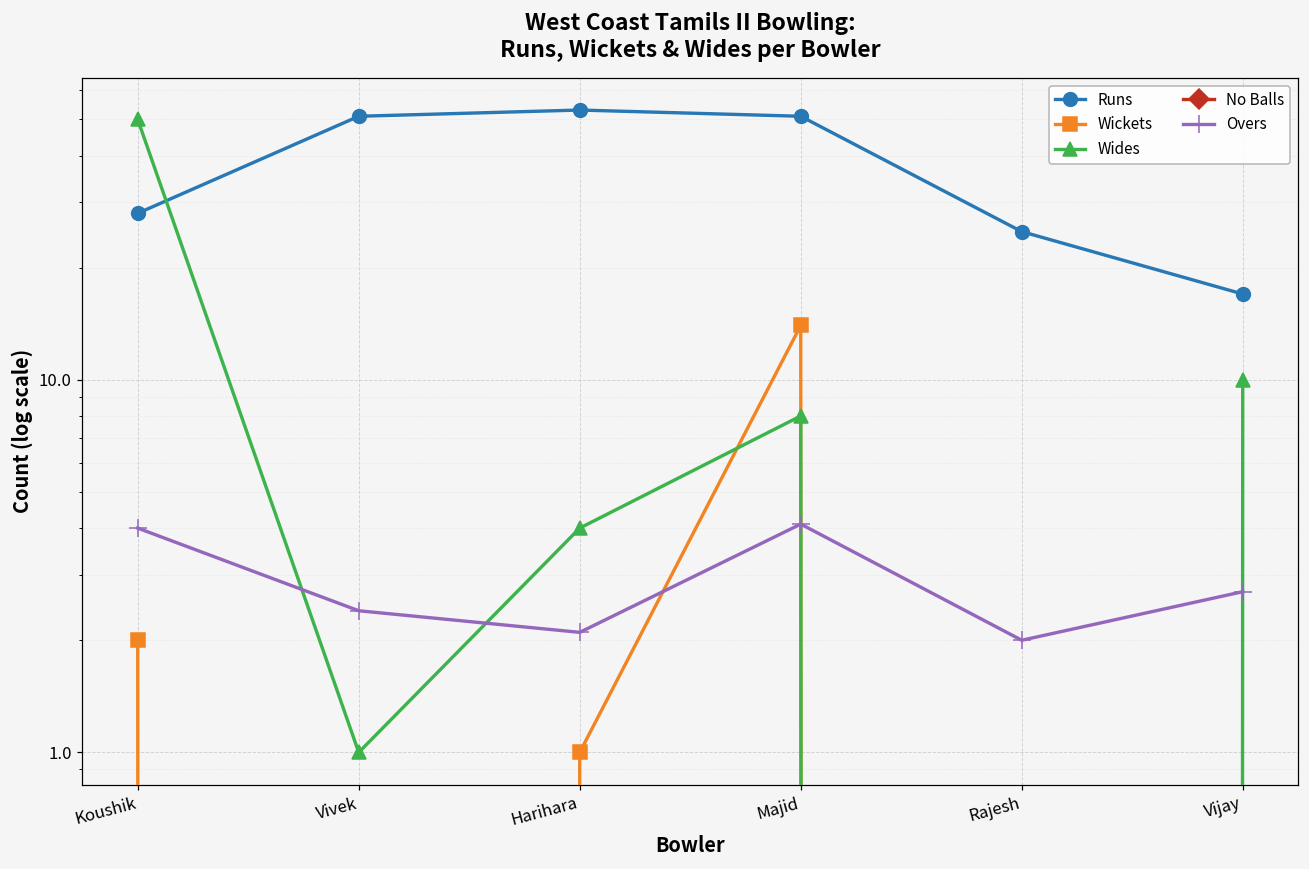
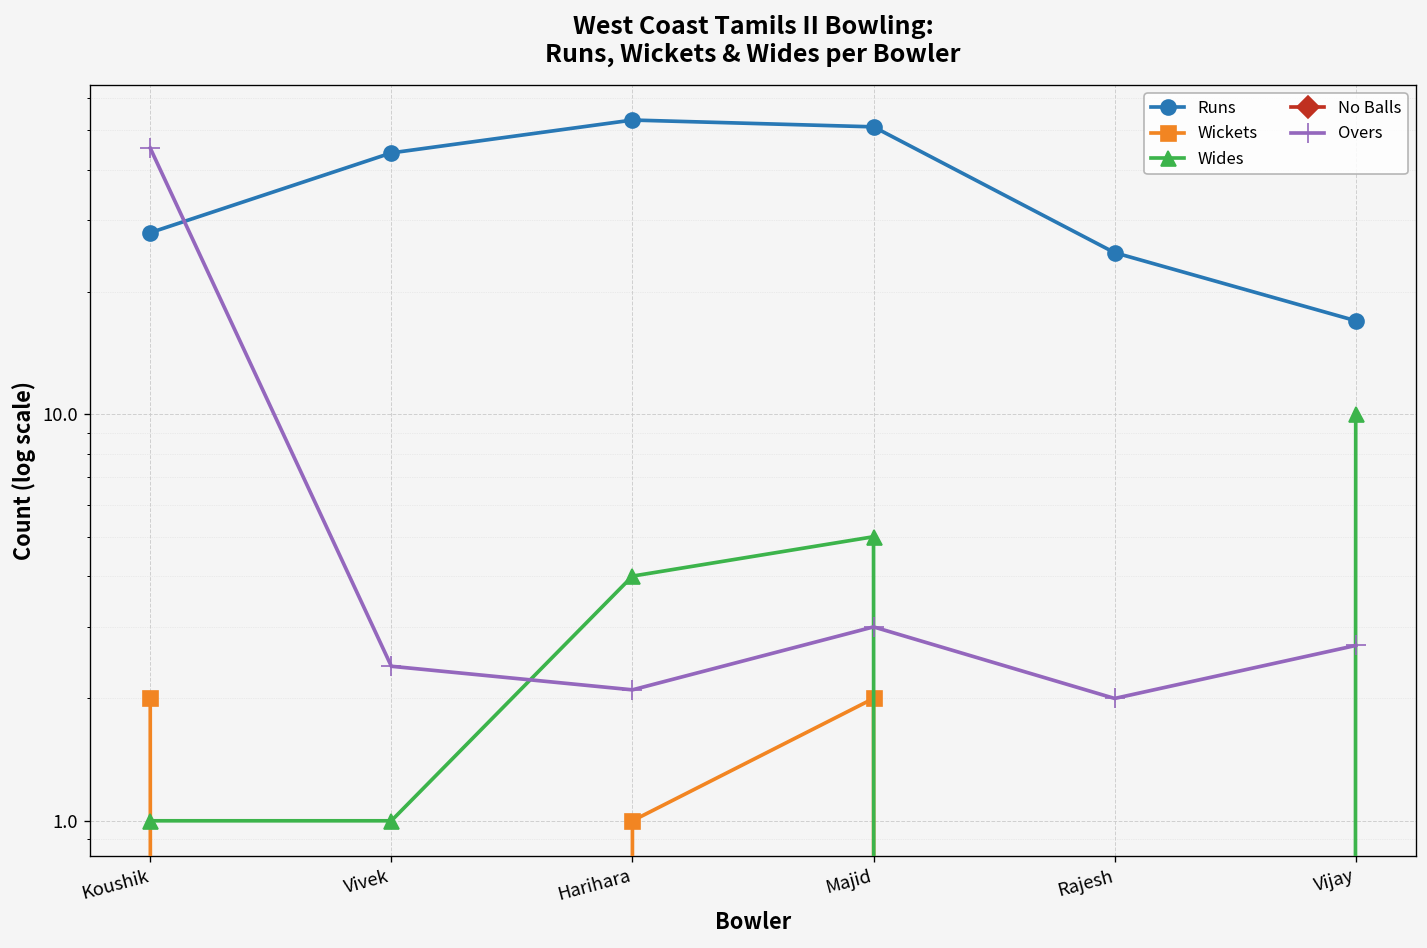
  {
    "Runs": {
      "Koushik": 28,
-     "Vivek": 51,
+     "Vivek": 44,
      "Harihara": 53,
      "Majid": 51,
      "Rajesh": 25,
      "Vijay": 17
    },
    "Wickets": {
      "Koushik": 2,
      "Harihara": 1,
-     "Majid": 14
+     "Majid": 2
    },
    "Wides": {
-     "Koushik": 50,
+     "Koushik": 1,
      "Vivek": 1,
      "Harihara": 4,
-     "Majid": 8,
+     "Majid": 5,
      "Vijay": 10
    },
    "Overs": {
-     "Koushik": 4.0,
+     "Koushik": 45,
      "Vivek": 2.4,
      "Harihara": 2.1,
-     "Majid": 4.1,
+     "Majid": 3.0,
      "Rajesh": 2.0,
      "Vijay": 2.7
    }
  }
